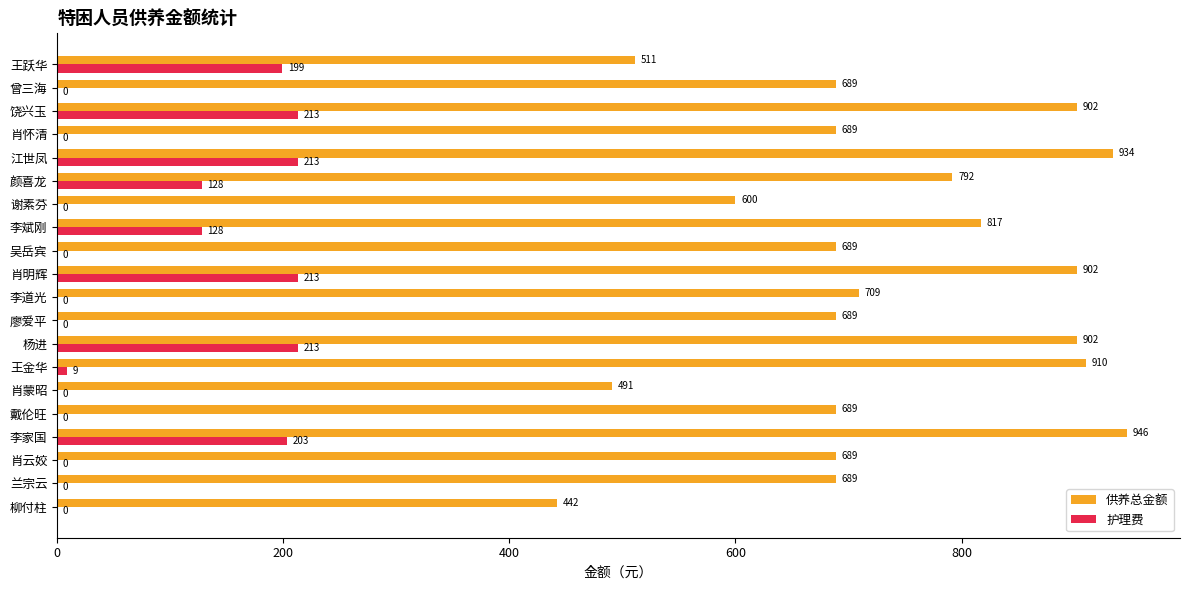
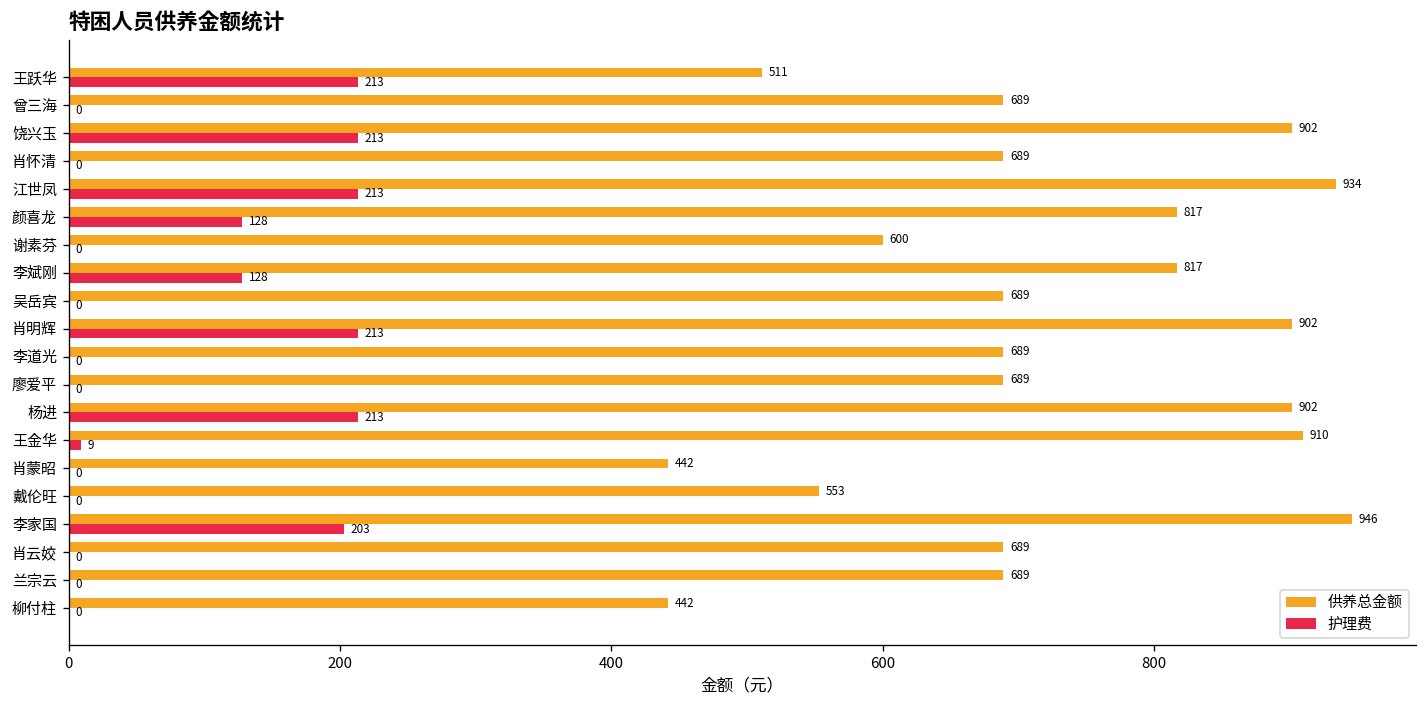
  {
    "供养总金额": {
      "王跃华": 511,
      "曾三海": 689,
      "饶兴玉": 902,
      "肖怀清": 689,
      "江世凤": 934,
-     "颜喜龙": 792,
+     "颜喜龙": 817,
      "谢素芬": 600,
      "李斌刚": 817,
      "吴岳宾": 689,
      "肖明辉": 902,
-     "李道光": 709,
+     "李道光": 689,
      "廖爱平": 689,
      "杨进": 902,
      "王金华": 910,
-     "肖蒙昭": 491,
-     "戴伦旺": 689,
+     "肖蒙昭": 442,
+     "戴伦旺": 553,
      "李家国": 946,
      "肖云姣": 689,
      "兰宗云": 689,
      "柳付柱": 442
    },
    "护理费": {
-     "王跃华": 199,
+     "王跃华": 213,
      "曾三海": 0,
      "饶兴玉": 213,
      "肖怀清": 0,
      "江世凤": 213,
      "颜喜龙": 128,
      "谢素芬": 0,
      "李斌刚": 128,
      "吴岳宾": 0,
      "肖明辉": 213,
      "李道光": 0,
      "廖爱平": 0,
      "杨进": 213,
      "王金华": 9,
      "肖蒙昭": 0,
      "戴伦旺": 0,
      "李家国": 203,
      "肖云姣": 0,
      "兰宗云": 0,
      "柳付柱": 0
    }
  }
